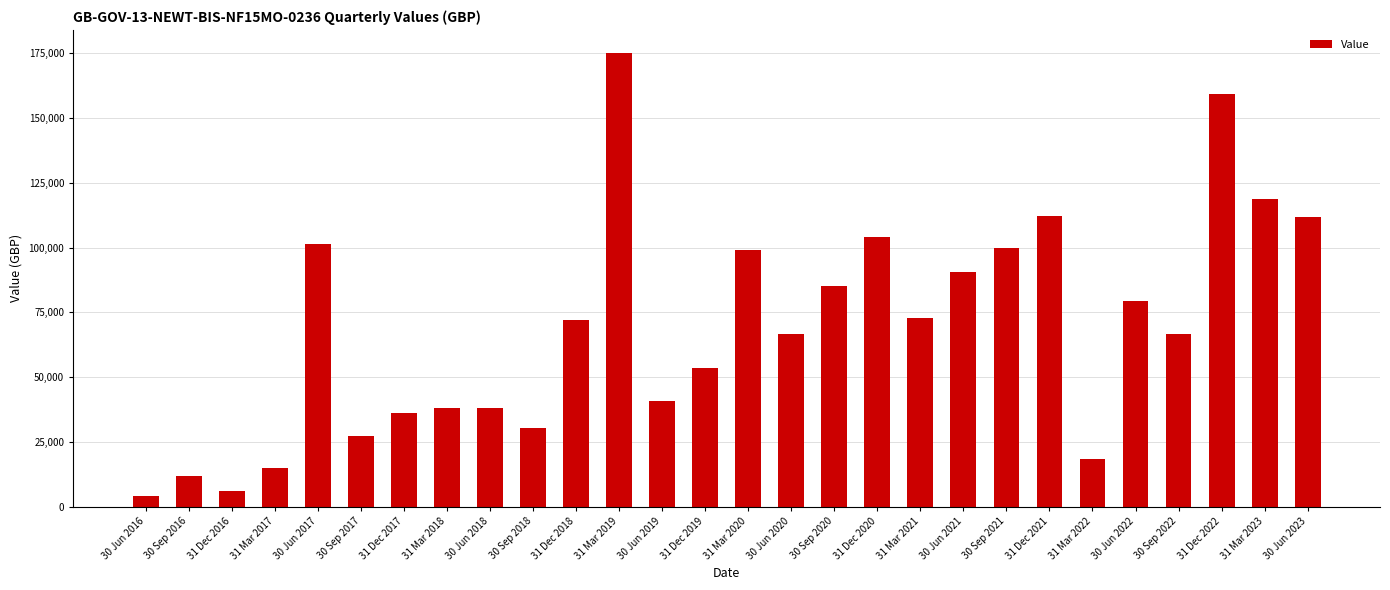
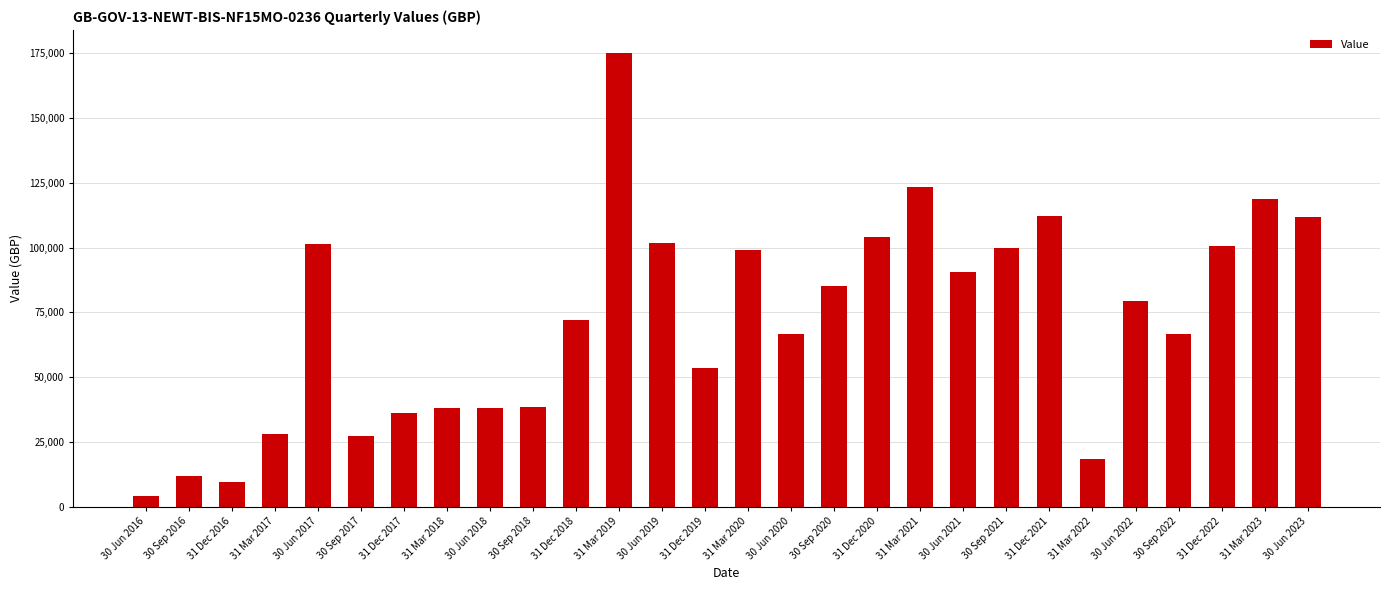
  {
    "30 Jun 2016": "4,000",
    "30 Sep 2016": "12,000",
-   "31 Dec 2016": "6,000",
-   "31 Mar 2017": "15,000",
+   "31 Dec 2016": "10,000",
+   "31 Mar 2017": "28,000",
    "30 Jun 2017": "101,000",
    "30 Sep 2017": "27,000",
    "31 Dec 2017": "36,000",
    "31 Mar 2018": "38,000",
    "30 Jun 2018": "38,000",
-   "30 Sep 2018": "30,000",
+   "30 Sep 2018": "39,000",
    "31 Dec 2018": "72,000",
    "31 Mar 2019": "175,000",
-   "30 Jun 2019": "41,000",
+   "30 Jun 2019": "102,000",
    "31 Dec 2019": "54,000",
    "31 Mar 2020": "99,000",
    "30 Jun 2020": "66,000",
    "30 Sep 2020": "85,000",
    "31 Dec 2020": "104,000",
-   "31 Mar 2021": "73,000",
+   "31 Mar 2021": "124,000",
    "30 Jun 2021": "91,000",
    "30 Sep 2021": "100,000",
    "31 Dec 2021": "112,000",
    "31 Mar 2022": "19,000",
    "30 Jun 2022": "80,000",
    "30 Sep 2022": "67,000",
-   "31 Dec 2022": "159,000",
+   "31 Dec 2022": "100,000",
    "31 Mar 2023": "119,000",
    "30 Jun 2023": "112,000"
  }
